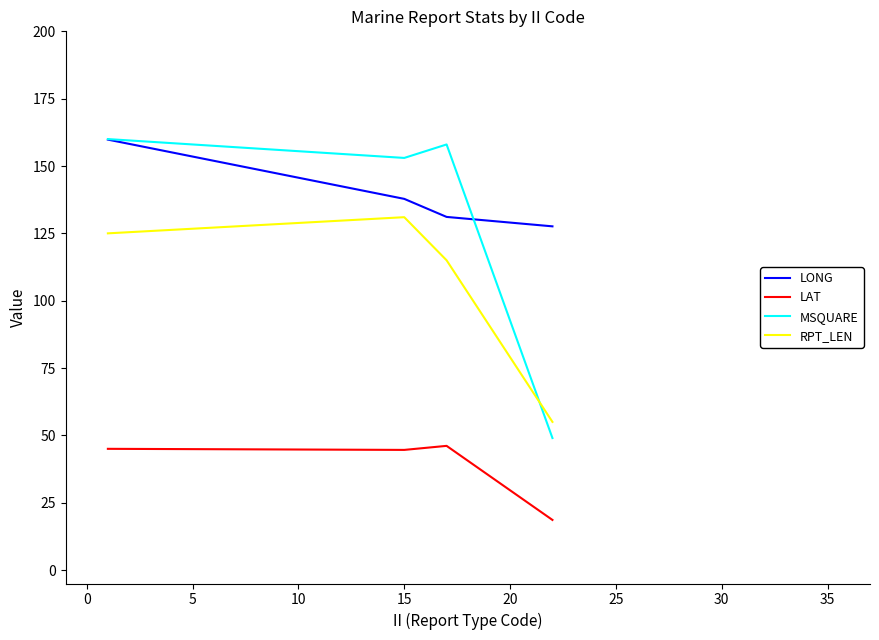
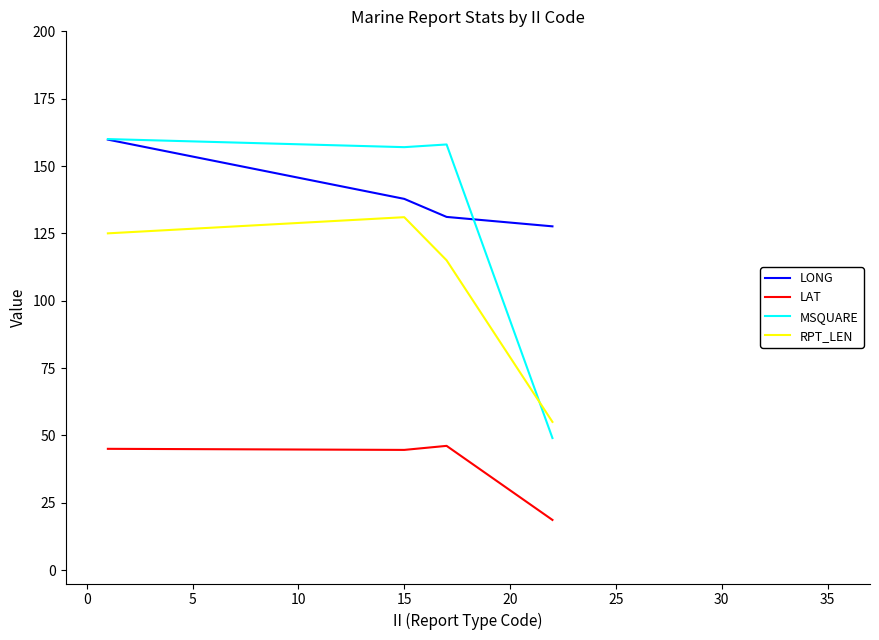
  {
    "LONG": {
      "15": 138
    },
    "LAT": {
      "15": 45
    },
    "MSQUARE": {
-     "15": 153
+     "15": 157
    },
    "RPT_LEN": {
      "15": 131
    }
  }
